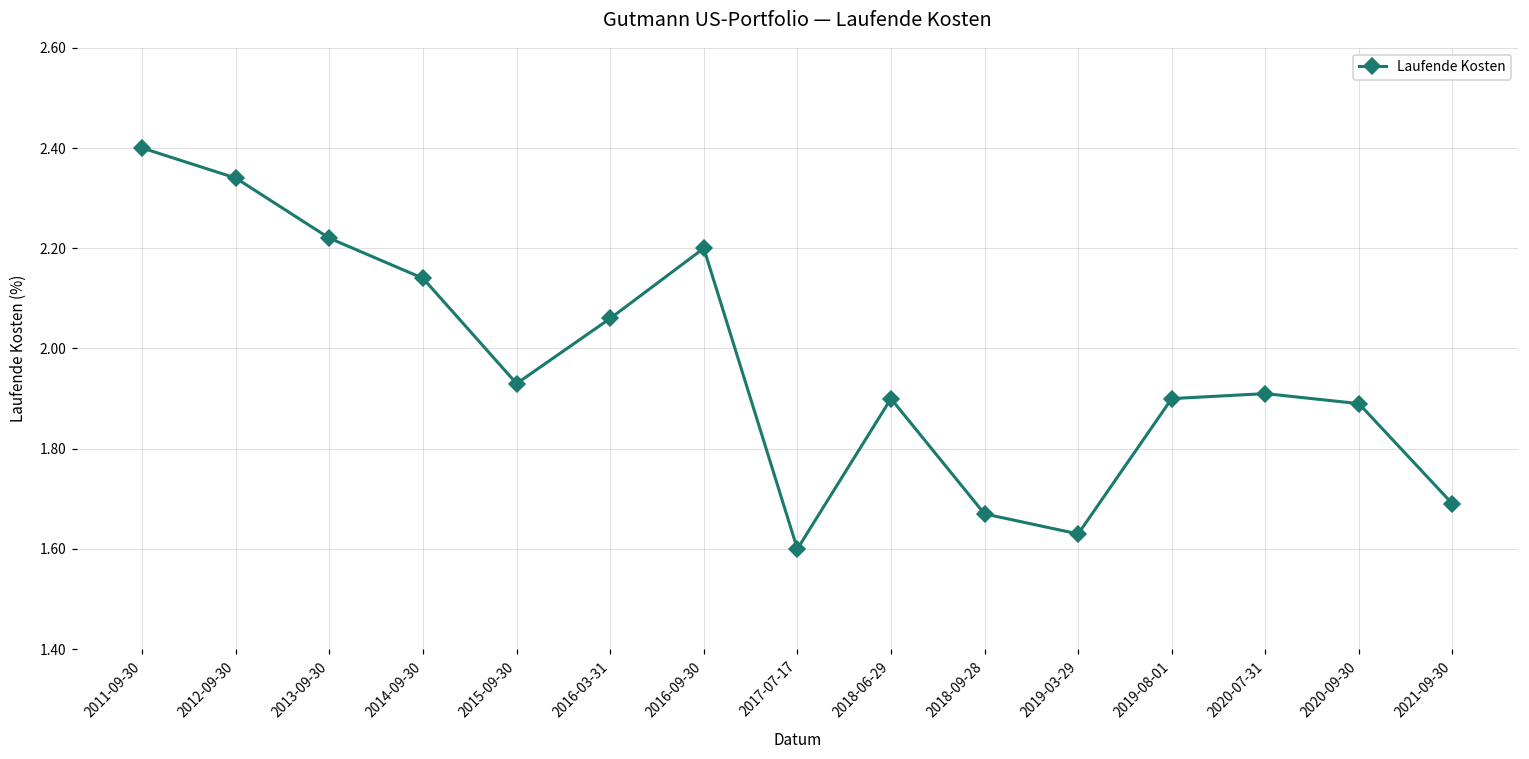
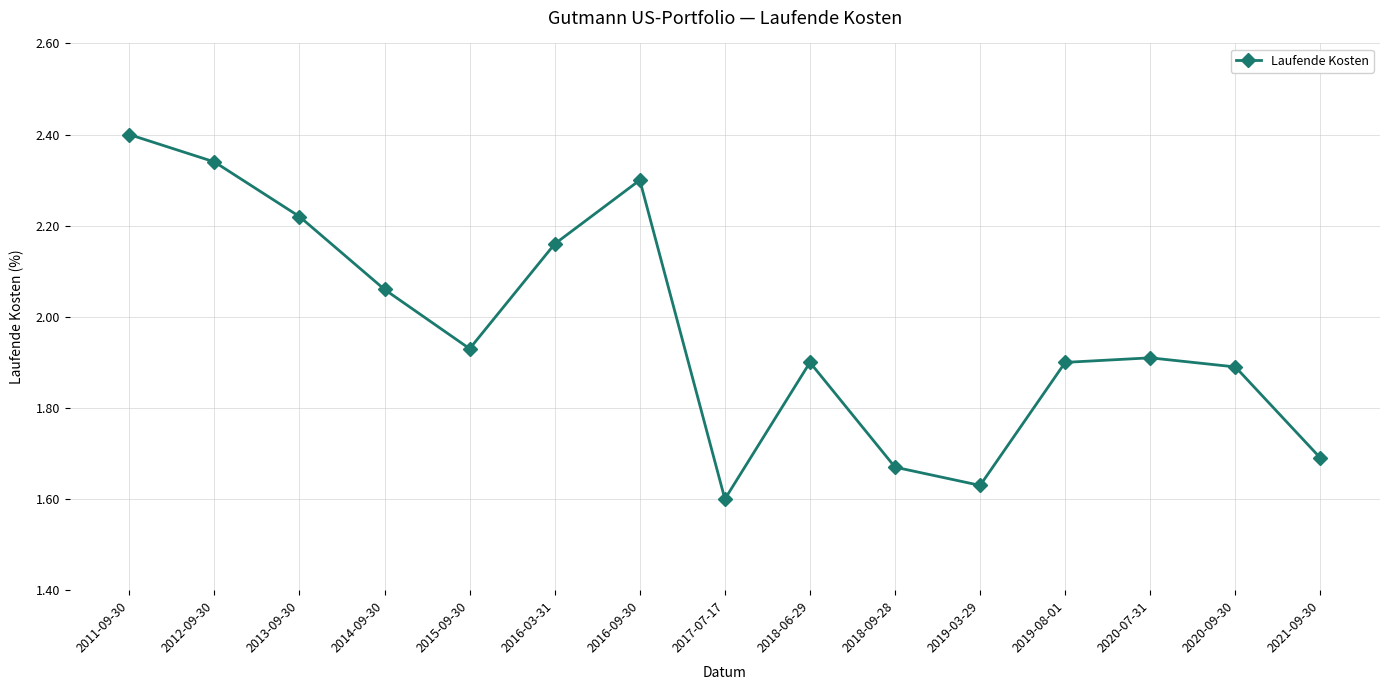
  {
    "2011-09-30": 2.40,
    "2012-09-30": 2.34,
    "2013-09-30": 2.22,
-   "2014-09-30": 2.14,
+   "2014-09-30": 2.06,
    "2015-09-30": 1.93,
-   "2016-03-31": 2.06,
-   "2016-09-30": 2.2,
+   "2016-03-31": 2.16,
+   "2016-09-30": 2.3,
    "2017-07-17": 1.60,
    "2018-06-29": 1.90,
    "2018-09-28": 1.67,
    "2019-03-29": 1.63,
    "2019-08-01": 1.90,
    "2020-07-31": 1.91,
    "2020-09-30": 1.89,
    "2021-09-30": 1.69
  }
